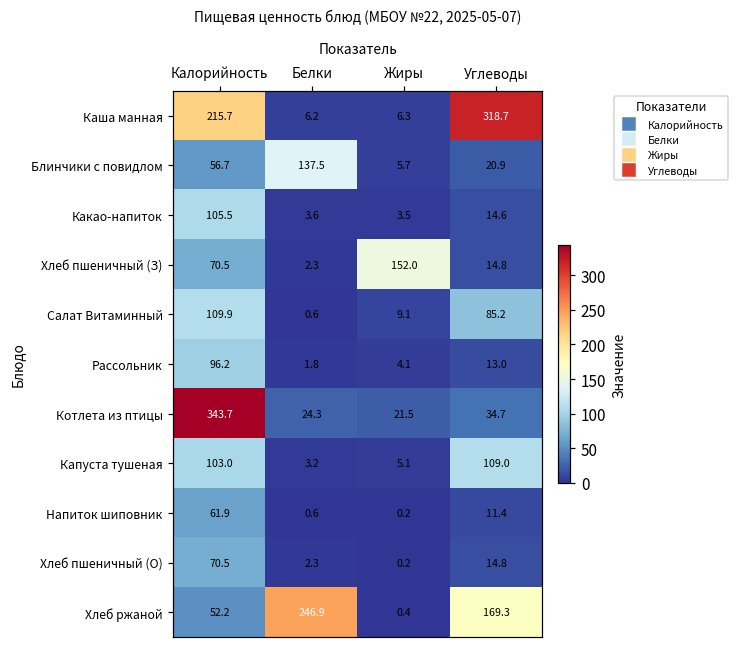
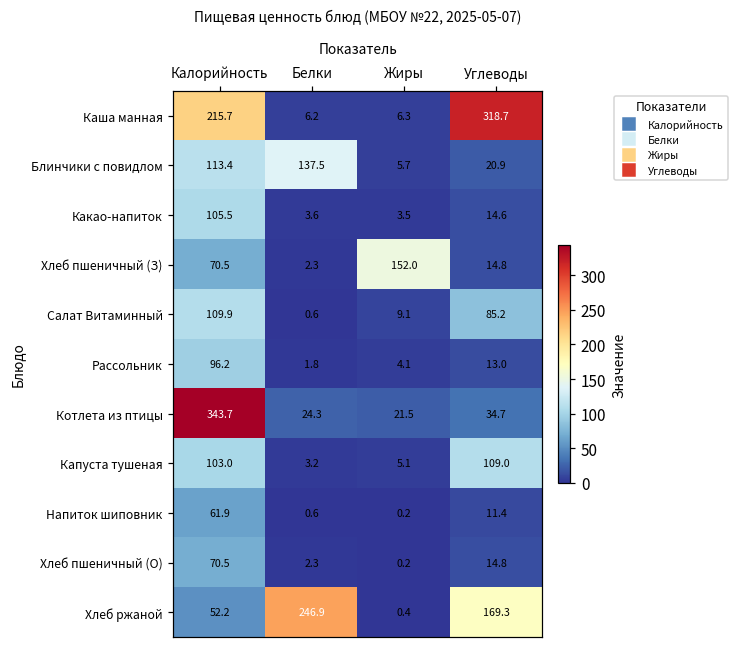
  {
    "Каша манная": {
      "Калорийность": 215.7,
      "Белки": 6.2,
      "Жиры": 6.3,
      "Углеводы": 318.7
    },
    "Блинчики с повидлом": {
-     "Калорийность": 56.7,
+     "Калорийность": 113.4,
      "Белки": 137.5,
      "Жиры": 5.7,
      "Углеводы": 20.9
    },
    "Какао-напиток": {
      "Калорийность": 105.5,
      "Белки": 3.6,
      "Жиры": 3.5,
      "Углеводы": 14.6
    },
    "Хлеб пшеничный (З)": {
      "Калорийность": 70.5,
      "Белки": 2.3,
      "Жиры": 152.0,
      "Углеводы": 14.8
    },
    "Салат Витаминный": {
      "Калорийность": 109.9,
      "Белки": 0.6,
      "Жиры": 9.1,
      "Углеводы": 85.2
    },
    "Рассольник": {
      "Калорийность": 96.2,
      "Белки": 1.8,
      "Жиры": 4.1,
      "Углеводы": 13.0
    },
    "Котлета из птицы": {
      "Калорийность": 343.7,
      "Белки": 24.3,
      "Жиры": 21.5,
      "Углеводы": 34.7
    },
    "Капуста тушеная": {
      "Калорийность": 103.0,
      "Белки": 3.2,
      "Жиры": 5.1,
      "Углеводы": 109.0
    },
    "Напиток шиповник": {
      "Калорийность": 61.9,
      "Белки": 0.6,
      "Жиры": 0.2,
      "Углеводы": 11.4
    },
    "Хлеб пшеничный (О)": {
      "Калорийность": 70.5,
      "Белки": 2.3,
      "Жиры": 0.2,
      "Углеводы": 14.8
    },
    "Хлеб ржаной": {
      "Калорийность": 52.2,
      "Белки": 246.9,
      "Жиры": 0.4,
      "Углеводы": 169.3
    }
  }
